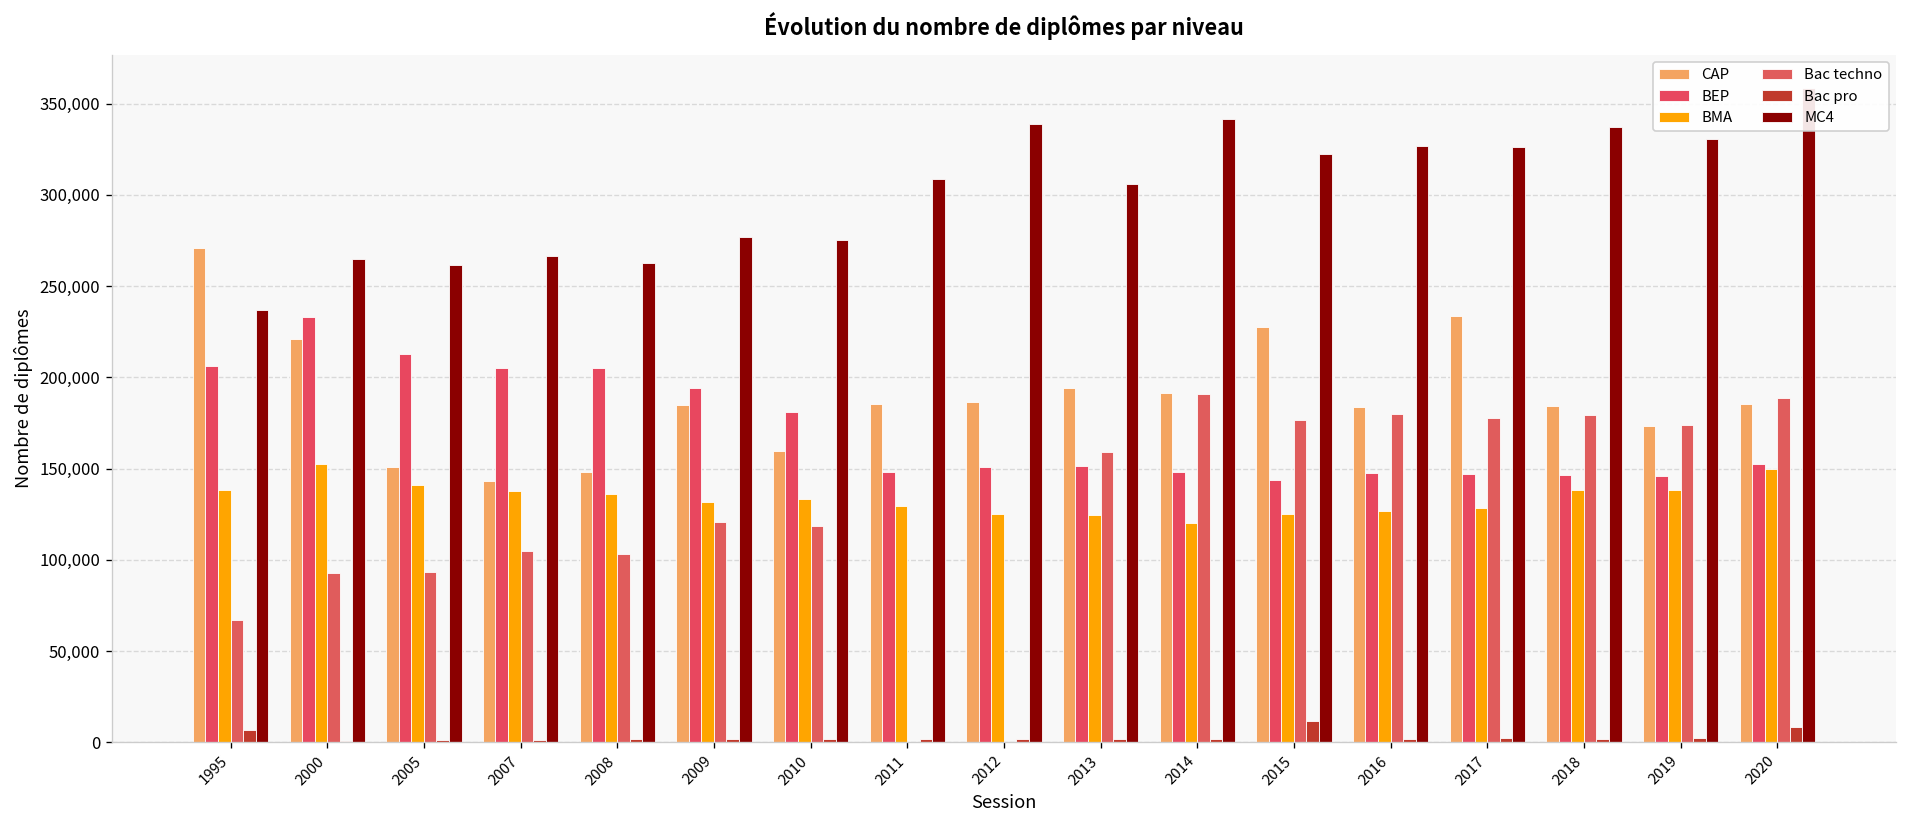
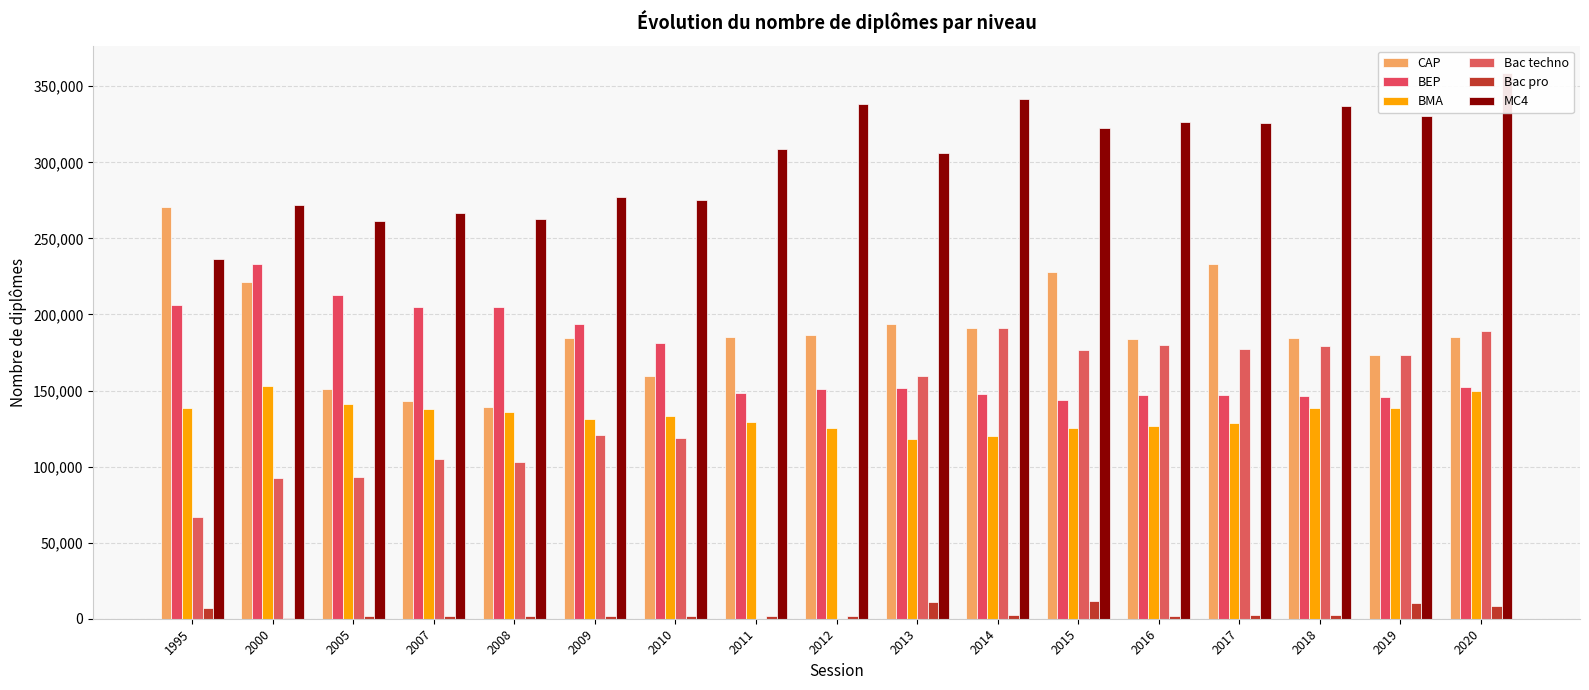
  {
    "CAP": {
      "1995": "271,000",
      "2000": "221,000",
      "2005": "151,000",
      "2007": "143,000",
-     "2008": "148,000",
+     "2008": "139,000",
      "2009": "185,000",
      "2010": "160,000",
      "2011": "185,000",
      "2012": "186,000",
      "2013": "194,000",
      "2014": "191,000",
      "2015": "228,000",
      "2016": "184,000",
      "2017": "233,000",
      "2018": "185,000",
      "2019": "174,000",
      "2020": "185,000"
    },
    "BMA": {
      "1995": "138,000",
      "2000": "153,000",
      "2005": "141,000",
      "2007": "138,000",
      "2008": "136,000",
      "2009": "132,000",
      "2010": "133,000",
      "2011": "129,000",
      "2012": "125,000",
-     "2013": "125,000",
+     "2013": "118,000",
      "2014": "120,000",
      "2015": "125,000",
      "2016": "127,000",
      "2017": "128,000",
      "2018": "139,000",
      "2019": "138,000",
      "2020": "150,000"
    },
    "Bac pro": {
      "1995": "7,000",
      "2008": "2,000",
      "2009": "2,000",
      "2010": "2,000",
      "2011": "2,000",
-     "2013": "2,000",
+     "2013": "11,000",
      "2014": "2,000",
      "2015": "12,000",
      "2016": "2,000",
      "2017": "2,000",
      "2018": "2,000",
-     "2019": "2,000",
+     "2019": "10,000",
      "2020": "8,000"
    },
    "MC4": {
      "1995": "237,000",
-     "2000": "265,000",
+     "2000": "272,000",
      "2005": "262,000",
      "2007": "267,000",
      "2008": "263,000",
      "2009": "277,000",
      "2010": "275,000",
      "2011": "309,000",
      "2012": "339,000",
      "2013": "306,000",
      "2014": "342,000",
      "2015": "322,000",
      "2016": "327,000",
      "2017": "326,000",
      "2018": "337,000",
      "2019": "330,000"
    }
  }
